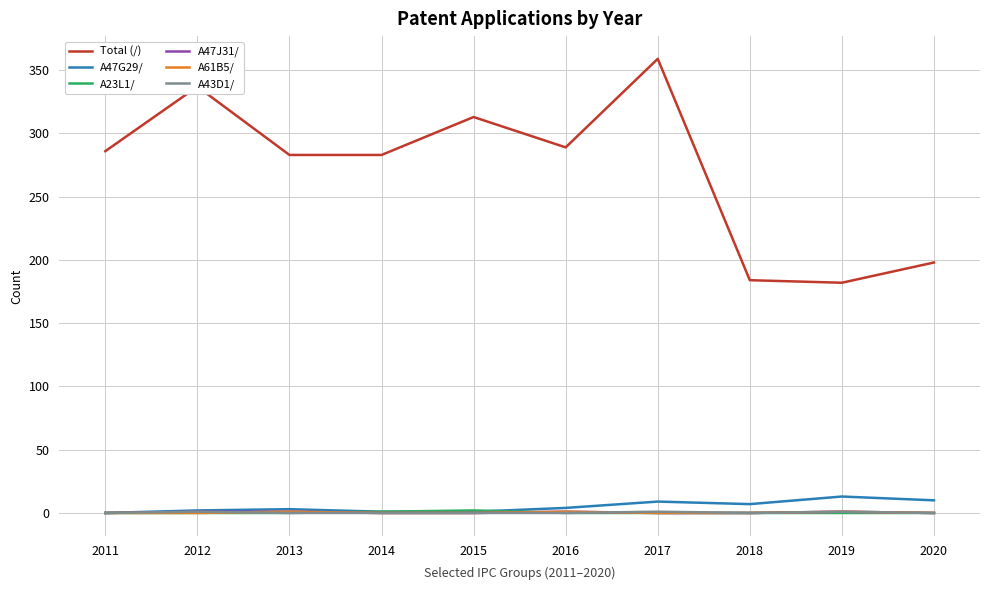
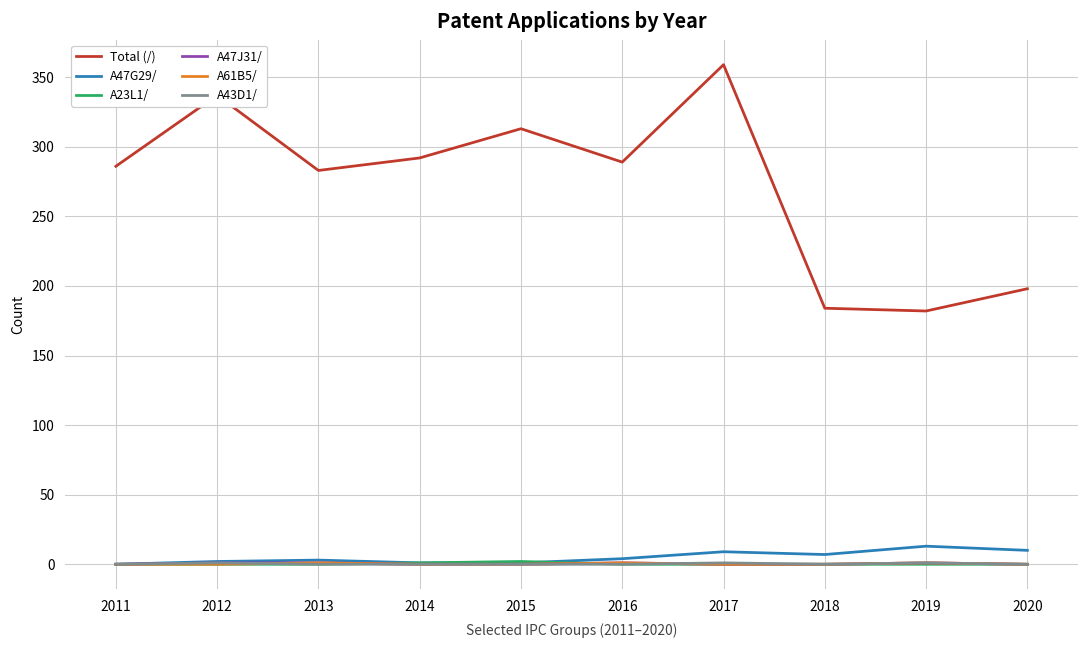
  {
    "Total (/)": {
      "2011": 286,
      "2013": 283,
-     "2014": 283,
+     "2014": 292,
      "2015": 313,
      "2016": 289,
      "2017": 359,
      "2018": 184,
      "2019": 182,
      "2020": 198
    },
    "A47G29/": {
      "2016": 4,
      "2017": 9,
      "2018": 7,
      "2019": 13,
      "2020": 10
    }
  }
